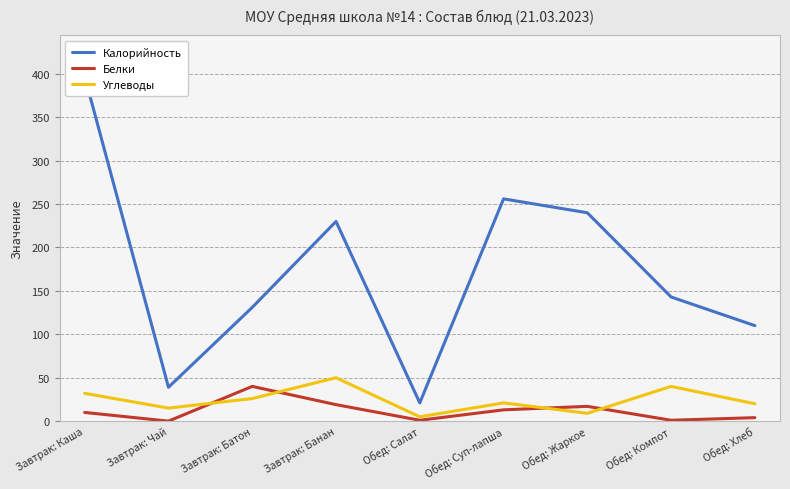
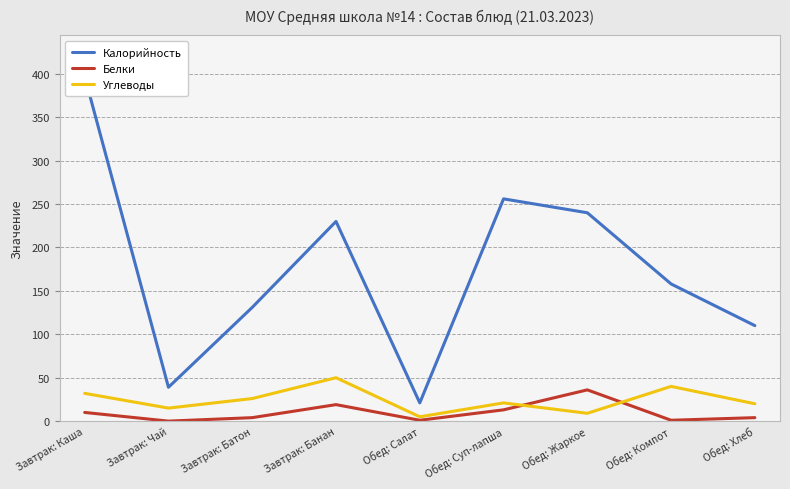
  {
    "Калорийность": {
      "Завтрак: Чай": 40,
      "Завтрак: Батон": 130,
      "Завтрак: Банан": 230,
      "Обед: Салат": 20,
      "Обед: Суп-лапша": 260,
      "Обед: Жаркое": 240,
-     "Обед: Компот": 140,
+     "Обед: Компот": 160,
      "Обед: Хлеб": 110
    },
    "Белки": {
      "Завтрак: Каша": 10,
      "Завтрак: Чай": 0,
-     "Завтрак: Батон": 40,
+     "Завтрак: Батон": 0,
      "Завтрак: Банан": 20,
      "Обед: Салат": 0,
      "Обед: Суп-лапша": 10,
-     "Обед: Жаркое": 20,
+     "Обед: Жаркое": 40,
      "Обед: Компот": 0,
      "Обед: Хлеб": 0
    },
    "Углеводы": {
      "Завтрак: Каша": 30,
      "Завтрак: Чай": 20,
      "Завтрак: Батон": 30,
      "Завтрак: Банан": 50,
      "Обед: Салат": 10,
      "Обед: Суп-лапша": 20,
      "Обед: Жаркое": 10,
      "Обед: Компот": 40,
      "Обед: Хлеб": 20
    }
  }
